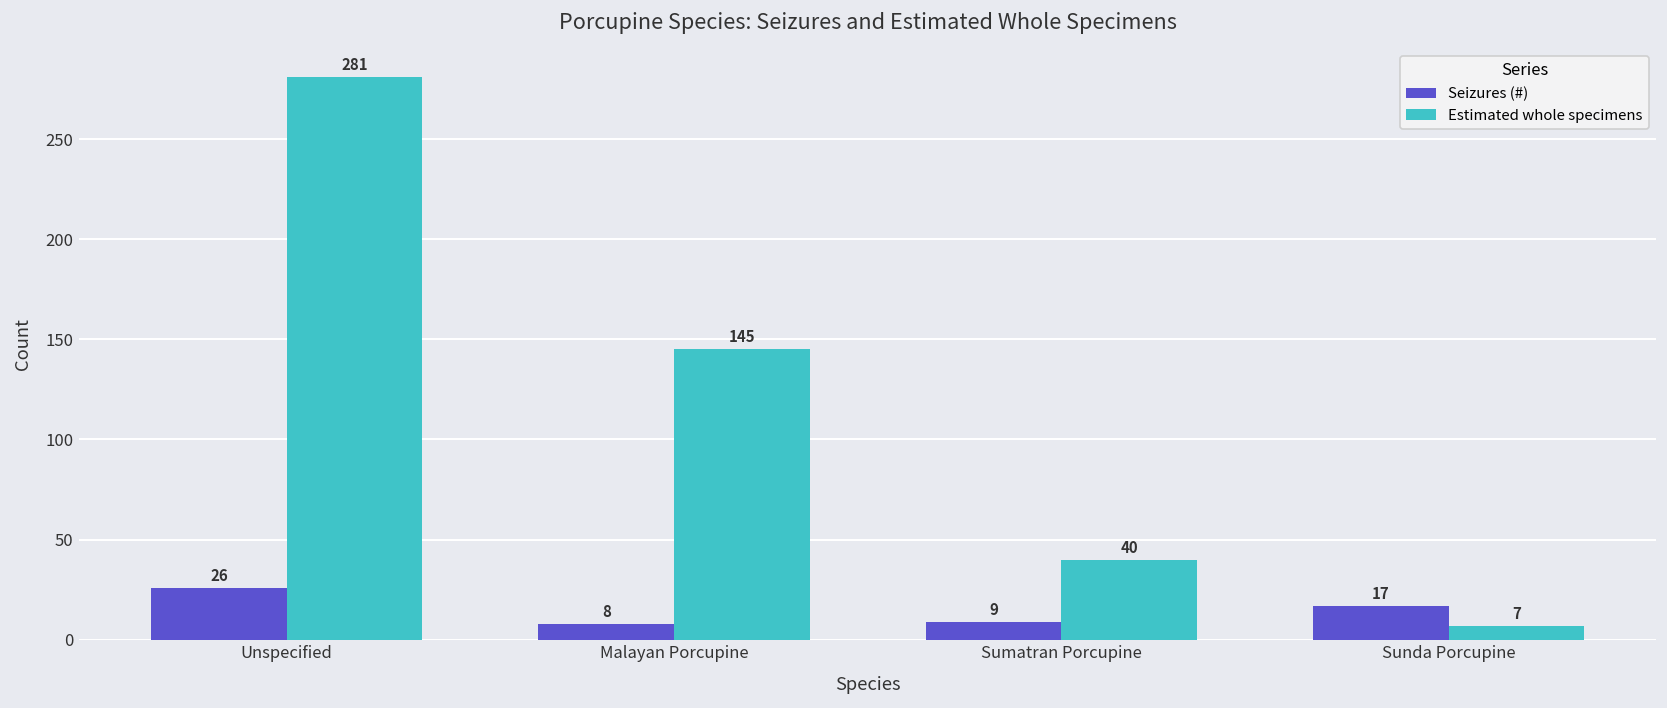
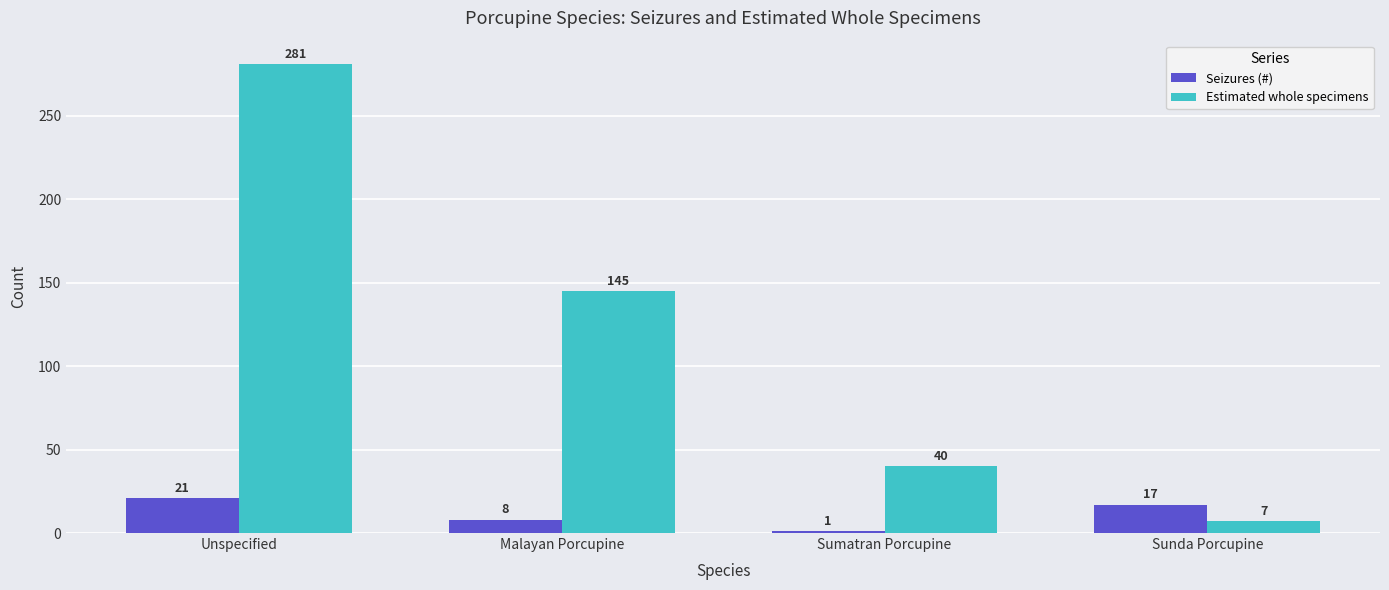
  {
    "Seizures (#)": {
-     "Unspecified": 26,
+     "Unspecified": 21,
      "Malayan Porcupine": 8,
-     "Sumatran Porcupine": 9,
+     "Sumatran Porcupine": 1,
      "Sunda Porcupine": 17
    },
    "Estimated whole specimens": {
      "Unspecified": 281,
      "Malayan Porcupine": 145,
      "Sumatran Porcupine": 40,
      "Sunda Porcupine": 7
    }
  }
